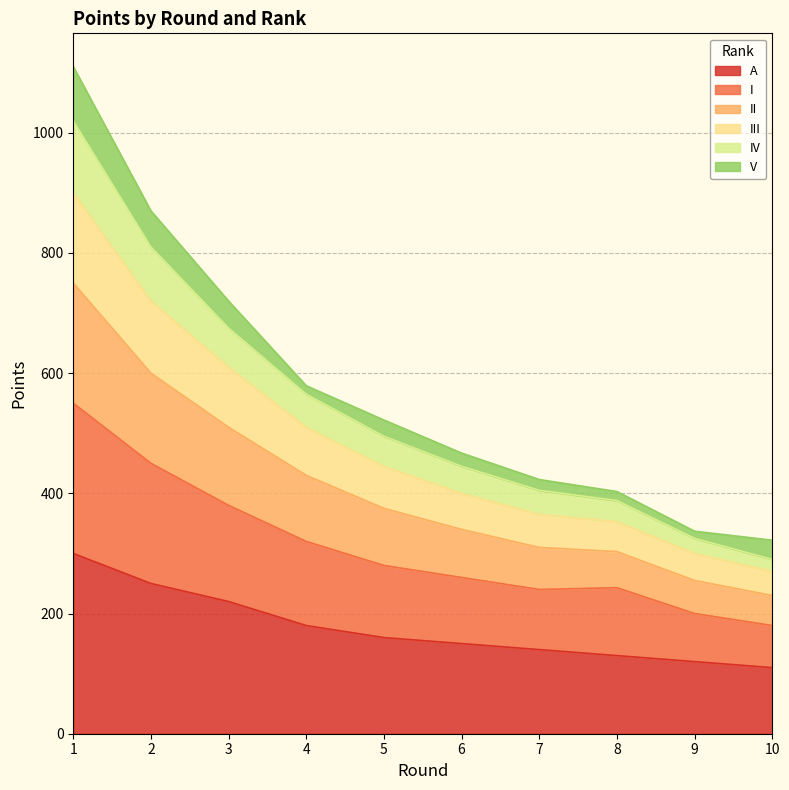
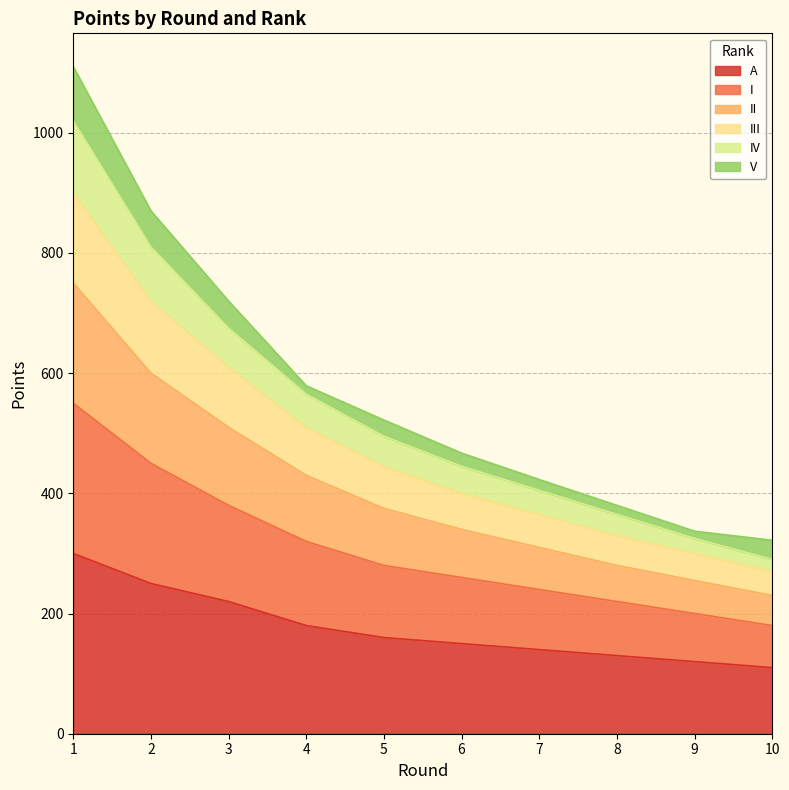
  {
    "A": {
      "1": 300,
      "2": 250,
      "3": 220,
      "4": 180,
      "5": 160,
      "6": 150,
      "7": 140,
      "8": 130,
      "9": 120,
      "10": 110
    },
    "I": {
      "1": 250,
      "2": 200,
      "3": 160,
      "4": 140,
      "5": 120,
      "6": 110,
      "7": 100,
-     "8": 110,
+     "8": 90,
      "9": 80,
      "10": 70
    },
    "II": {
      "1": 200,
      "2": 150,
      "3": 130,
      "4": 110,
      "5": 100,
      "6": 80,
      "7": 70,
      "8": 60,
      "9": 60,
      "10": 50
    },
    "V": {
      "1": 90,
      "2": 60,
      "3": 50,
      "4": 10,
      "5": 30,
      "6": 20,
      "7": 20,
      "8": 20,
      "9": 10,
      "10": 30
    }
  }
